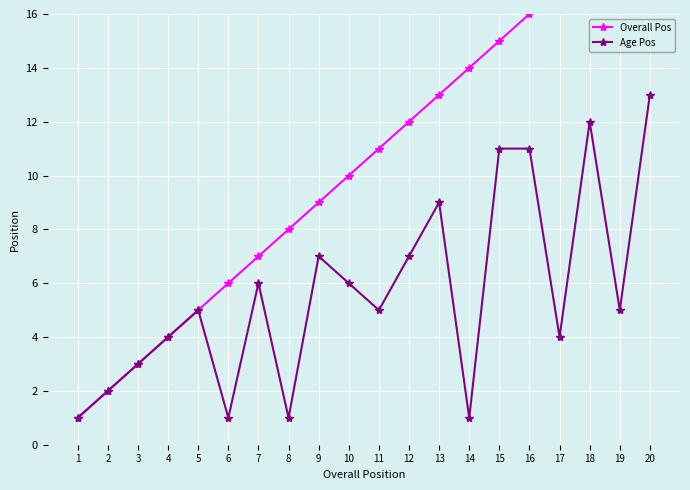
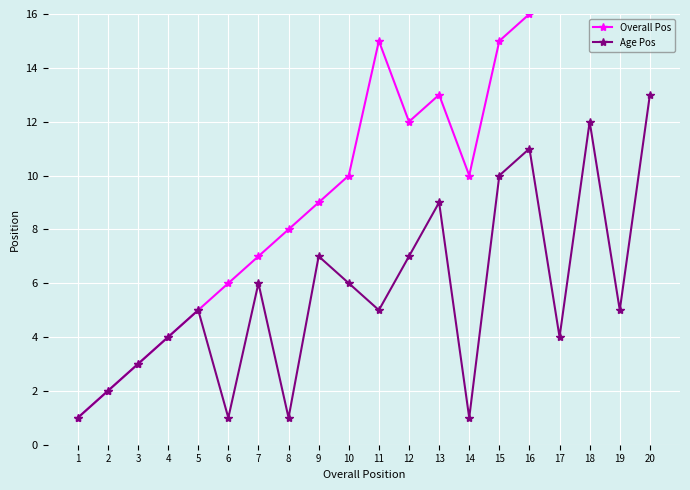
  {
    "Overall Pos": {
      "6": 6,
      "7": 7,
      "8": 8,
      "9": 9,
      "10": 10,
-     "11": 11,
+     "11": 15,
      "12": 12,
      "13": 13,
-     "14": 14,
+     "14": 10,
      "15": 15,
      "16": 16
    },
    "Age Pos": {
      "6": 1,
      "7": 6,
      "8": 1,
      "9": 7,
      "10": 6,
      "11": 5,
      "12": 7,
      "13": 9,
      "14": 1,
-     "15": 11,
+     "15": 10,
      "16": 11,
      "17": 4,
      "18": 12,
      "19": 5,
      "20": 13
    }
  }
